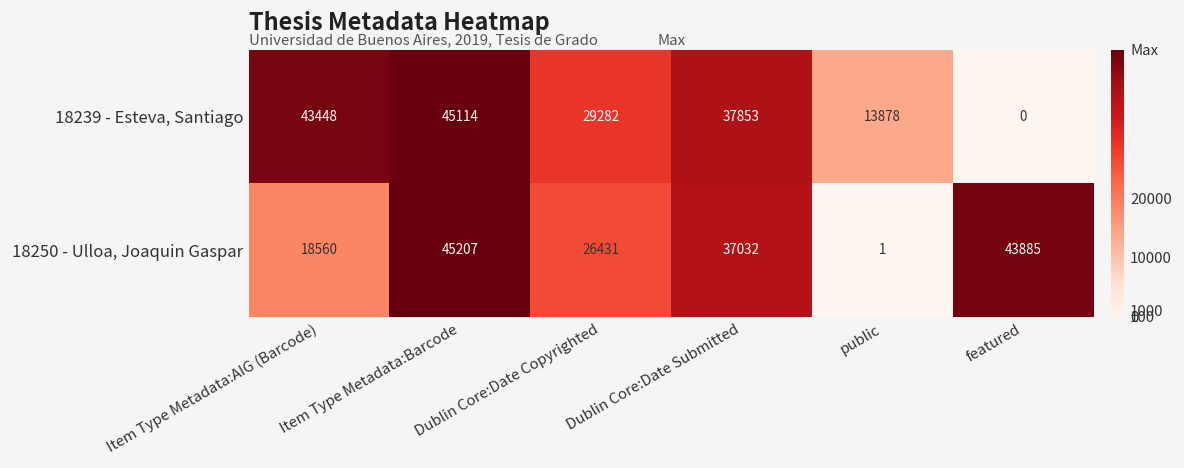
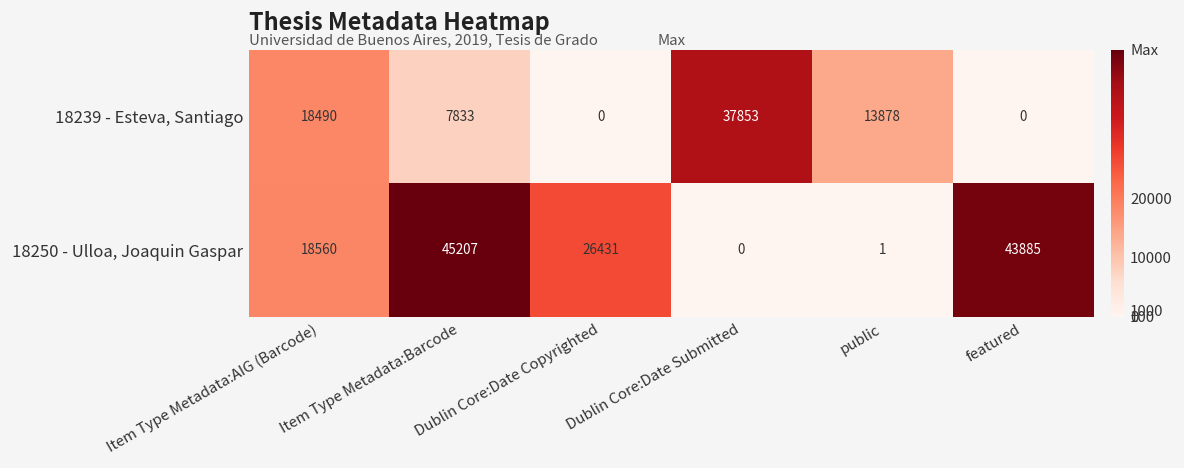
  {
    "18239 - Esteva, Santiago": {
-     "Item Type Metadata:AIG (Barcode)": 43448,
-     "Item Type Metadata:Barcode": 45114,
-     "Dublin Core:Date Copyrighted": 29282,
+     "Item Type Metadata:AIG (Barcode)": 18490,
+     "Item Type Metadata:Barcode": 7833,
+     "Dublin Core:Date Copyrighted": 0,
      "Dublin Core:Date Submitted": 37853,
      "public": 13878,
      "featured": 0
    },
    "18250 - Ulloa, Joaquin Gaspar": {
      "Item Type Metadata:AIG (Barcode)": 18560,
      "Item Type Metadata:Barcode": 45207,
      "Dublin Core:Date Copyrighted": 26431,
-     "Dublin Core:Date Submitted": 37032,
+     "Dublin Core:Date Submitted": 0,
      "public": 1,
      "featured": 43885
    }
  }
